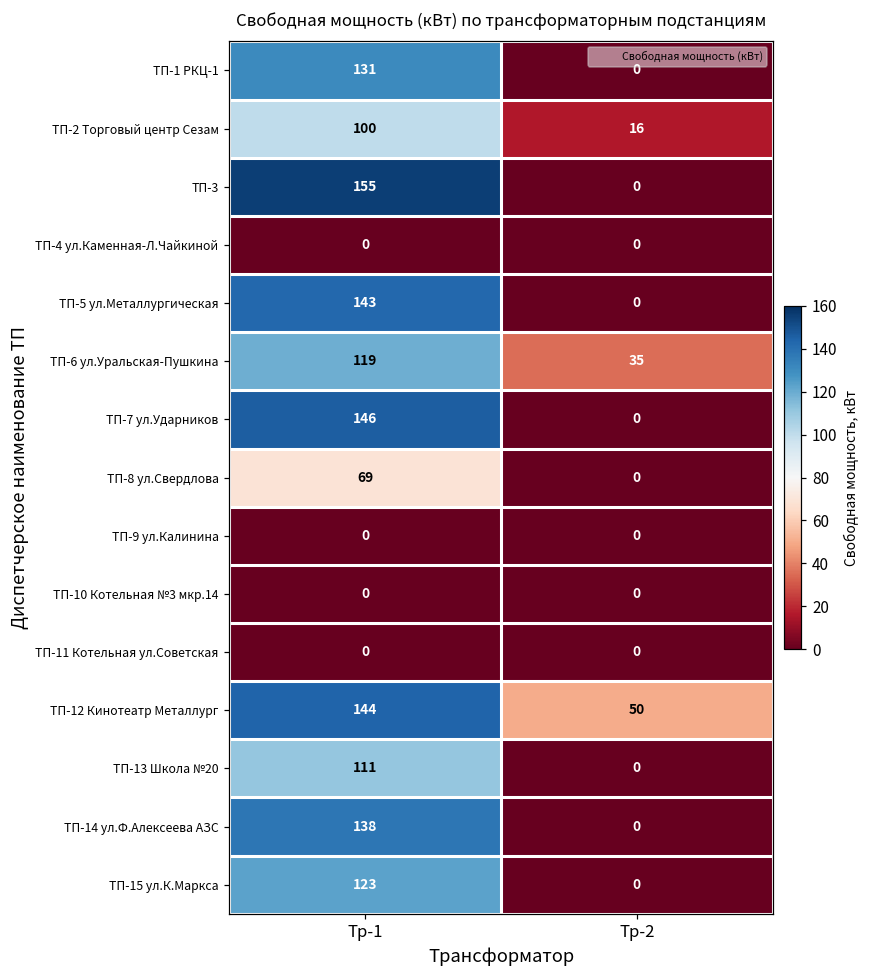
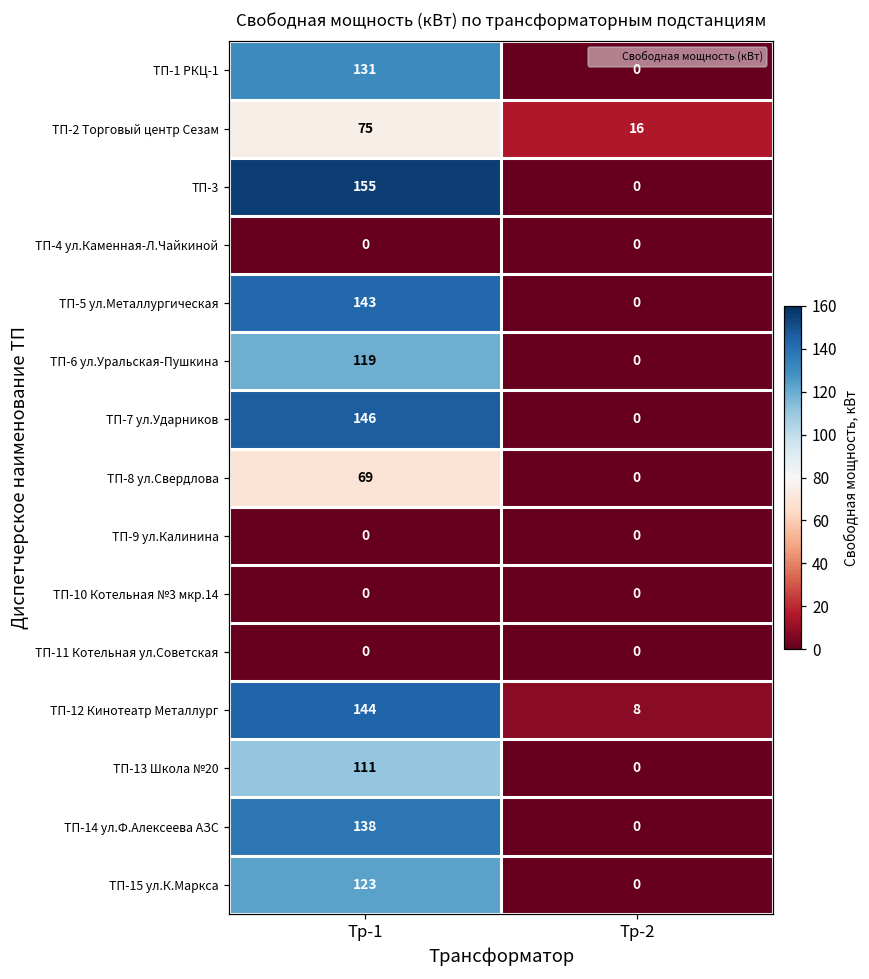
  {
    "ТП-1 РКЦ-1": {
      "Тр-1": 131
    },
    "ТП-2 Торговый центр Сезам": {
-     "Тр-1": 100,
+     "Тр-1": 75,
      "Тр-2": 16
    },
    "ТП-3": {
      "Тр-1": 155,
      "Тр-2": 0
    },
    "ТП-4 ул.Каменная-Л.Чайкиной": {
      "Тр-1": 0,
      "Тр-2": 0
    },
    "ТП-5 ул.Металлургическая": {
      "Тр-1": 143,
      "Тр-2": 0
    },
    "ТП-6 ул.Уральская-Пушкина": {
      "Тр-1": 119,
-     "Тр-2": 35
+     "Тр-2": 0
    },
    "ТП-7 ул.Ударников": {
      "Тр-1": 146,
      "Тр-2": 0
    },
    "ТП-8 ул.Свердлова": {
      "Тр-1": 69,
      "Тр-2": 0
    },
    "ТП-9 ул.Калинина": {
      "Тр-1": 0,
      "Тр-2": 0
    },
    "ТП-10 Котельная №3 мкр.14": {
      "Тр-1": 0,
      "Тр-2": 0
    },
    "ТП-11 Котельная ул.Советская": {
      "Тр-1": 0,
      "Тр-2": 0
    },
    "ТП-12 Кинотеатр Металлург": {
      "Тр-1": 144,
-     "Тр-2": 50
+     "Тр-2": 8
    },
    "ТП-13 Школа №20": {
      "Тр-1": 111,
      "Тр-2": 0
    },
    "ТП-14 ул.Ф.Алексеева АЗС": {
      "Тр-1": 138,
      "Тр-2": 0
    },
    "ТП-15 ул.К.Маркса": {
      "Тр-1": 123,
      "Тр-2": 0
    }
  }
